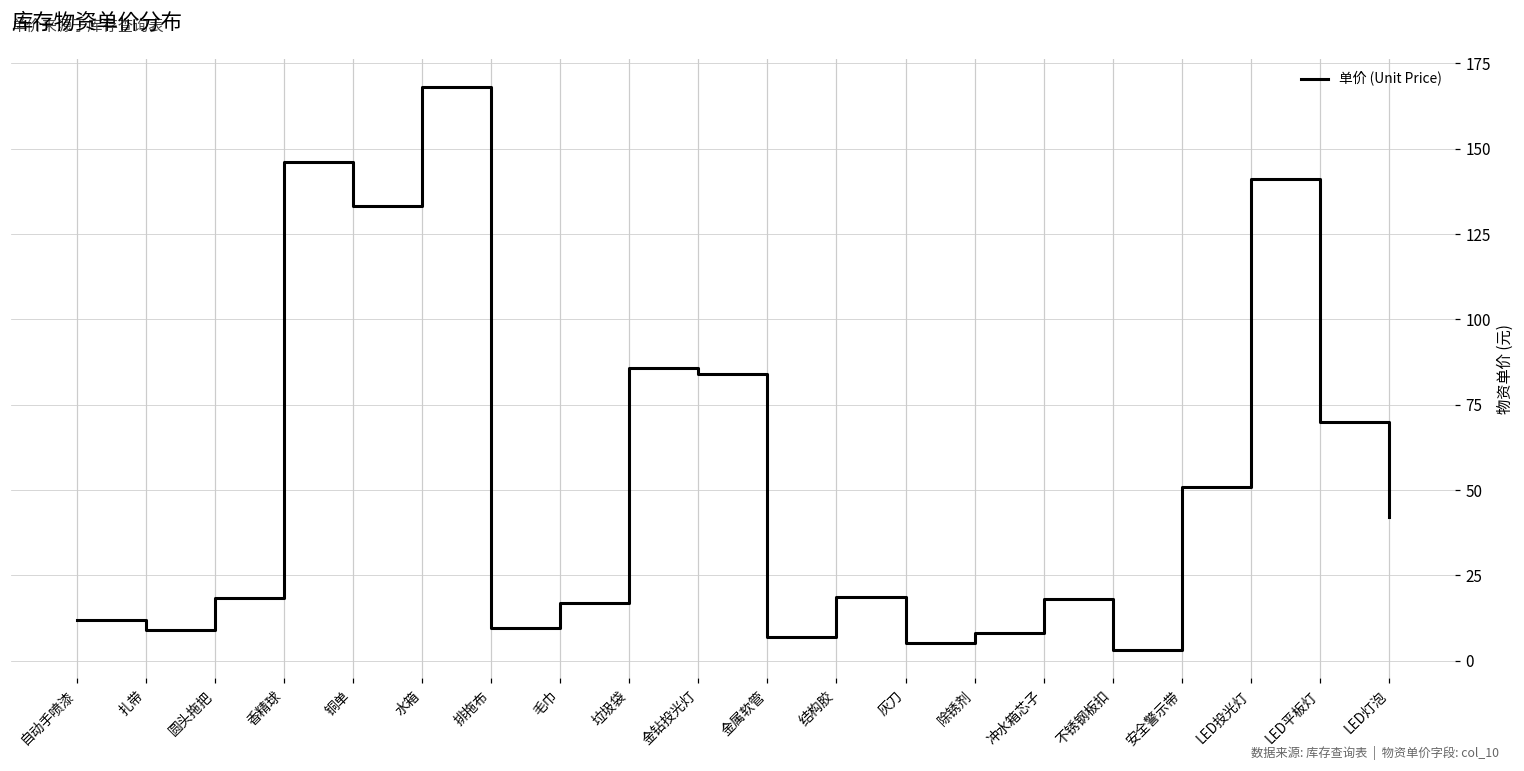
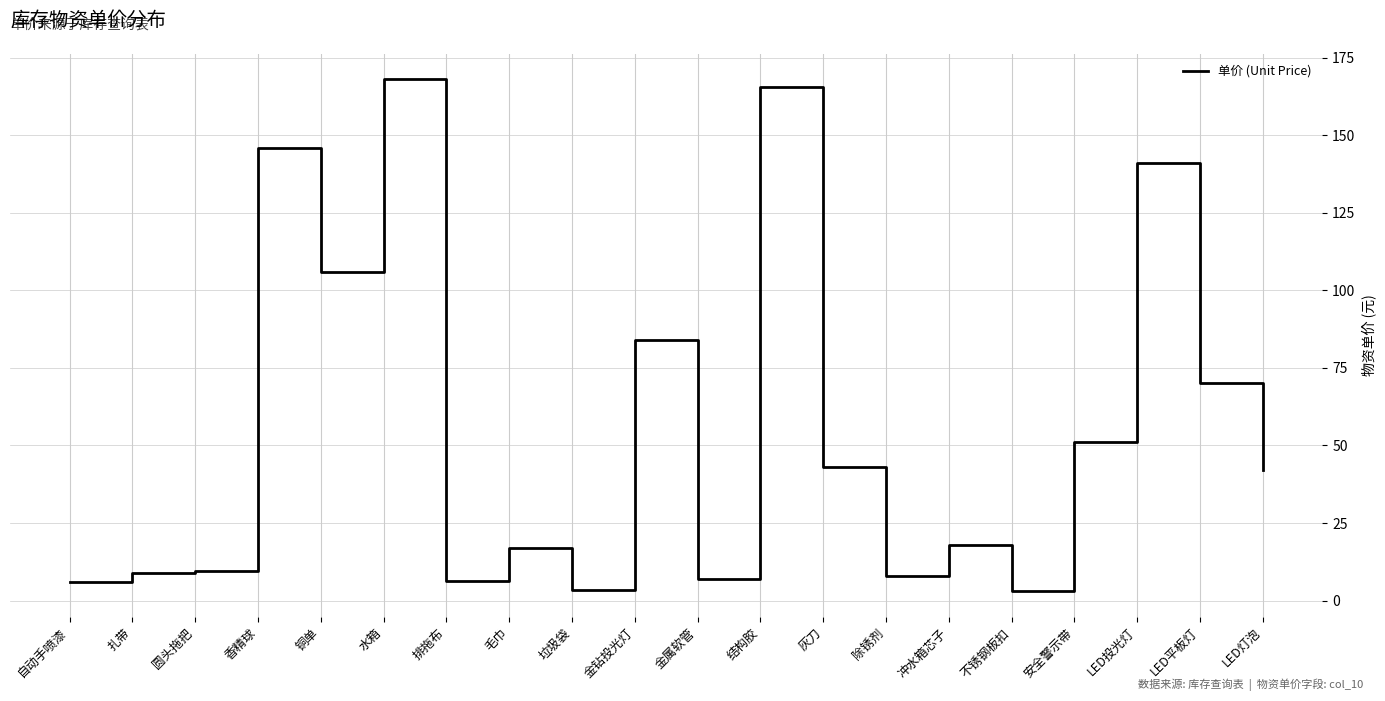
  {
-   "自动手喷漆": 12,
+   "自动手喷漆": 6,
    "扎带": 9,
-   "圆头拖把": 18,
+   "圆头拖把": 10,
    "香精球": 146,
-   "铜单": 133,
+   "铜单": 106,
    "水箱": 168,
-   "排拖布": 10,
+   "排拖布": 6,
    "毛巾": 17,
-   "垃圾袋": 86,
+   "垃圾袋": 4,
    "金钻投光灯": 84,
    "金属软管": 7,
-   "结构胶": 19,
-   "灰刀": 5,
+   "结构胶": 166,
+   "灰刀": 43,
    "除锈剂": 8,
    "冲水箱芯子": 18,
    "不锈钢板扣": 3,
    "安全警示带": 51,
    "LED投光灯": 141,
    "LED平板灯": 70,
    "LED灯泡": 42
  }
